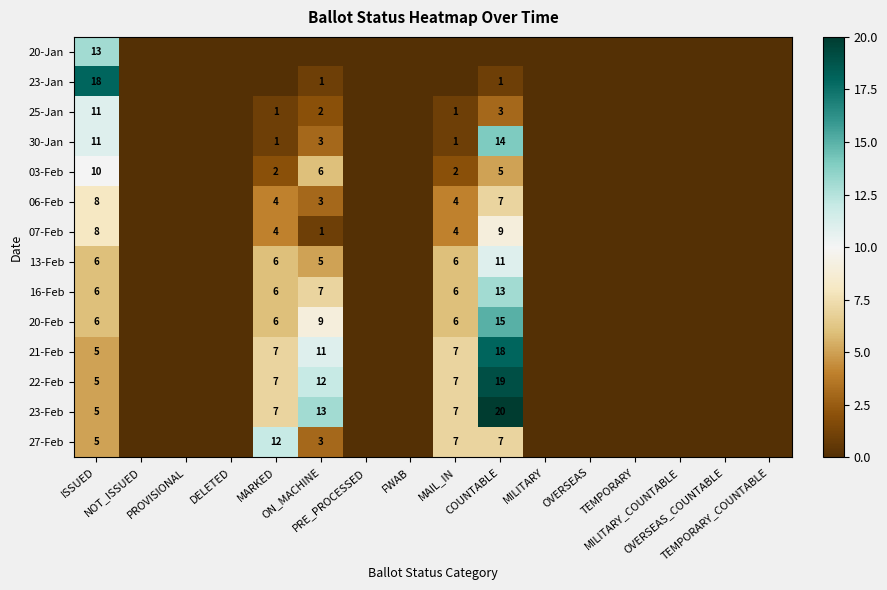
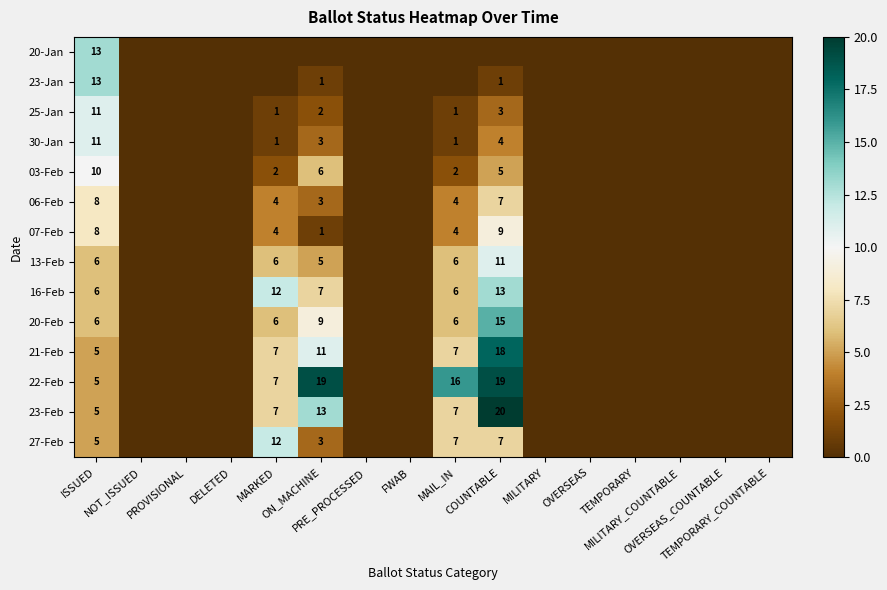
  {
    "20-Jan": {
      "ISSUED": 13
    },
    "23-Jan": {
-     "ISSUED": 18,
+     "ISSUED": 13,
      "ON_MACHINE": 1,
      "COUNTABLE": 1
    },
    "25-Jan": {
      "ISSUED": 11,
      "MARKED": 1,
      "ON_MACHINE": 2,
      "MAIL_IN": 1,
      "COUNTABLE": 3
    },
    "30-Jan": {
      "ISSUED": 11,
      "MARKED": 1,
      "ON_MACHINE": 3,
      "MAIL_IN": 1,
-     "COUNTABLE": 14
+     "COUNTABLE": 4
    },
    "03-Feb": {
      "ISSUED": 10,
      "MARKED": 2,
      "ON_MACHINE": 6,
      "MAIL_IN": 2,
      "COUNTABLE": 5
    },
    "06-Feb": {
      "ISSUED": 8,
      "MARKED": 4,
      "ON_MACHINE": 3,
      "MAIL_IN": 4,
      "COUNTABLE": 7
    },
    "07-Feb": {
      "ISSUED": 8,
      "MARKED": 4,
      "ON_MACHINE": 1,
      "MAIL_IN": 4,
      "COUNTABLE": 9
    },
    "13-Feb": {
      "ISSUED": 6,
      "MARKED": 6,
      "ON_MACHINE": 5,
      "MAIL_IN": 6,
      "COUNTABLE": 11
    },
    "16-Feb": {
      "ISSUED": 6,
-     "MARKED": 6,
+     "MARKED": 12,
      "ON_MACHINE": 7,
      "MAIL_IN": 6,
      "COUNTABLE": 13
    },
    "20-Feb": {
      "ISSUED": 6,
      "MARKED": 6,
      "ON_MACHINE": 9,
      "MAIL_IN": 6,
      "COUNTABLE": 15
    },
    "21-Feb": {
      "ISSUED": 5,
      "MARKED": 7,
      "ON_MACHINE": 11,
      "MAIL_IN": 7,
      "COUNTABLE": 18
    },
    "22-Feb": {
      "ISSUED": 5,
      "MARKED": 7,
-     "ON_MACHINE": 12,
-     "MAIL_IN": 7,
+     "ON_MACHINE": 19,
+     "MAIL_IN": 16,
      "COUNTABLE": 19
    },
    "23-Feb": {
      "ISSUED": 5,
      "MARKED": 7,
      "ON_MACHINE": 13,
      "MAIL_IN": 7,
      "COUNTABLE": 20
    },
    "27-Feb": {
      "ISSUED": 5,
      "MARKED": 12,
      "ON_MACHINE": 3,
      "MAIL_IN": 7,
      "COUNTABLE": 7
    }
  }
